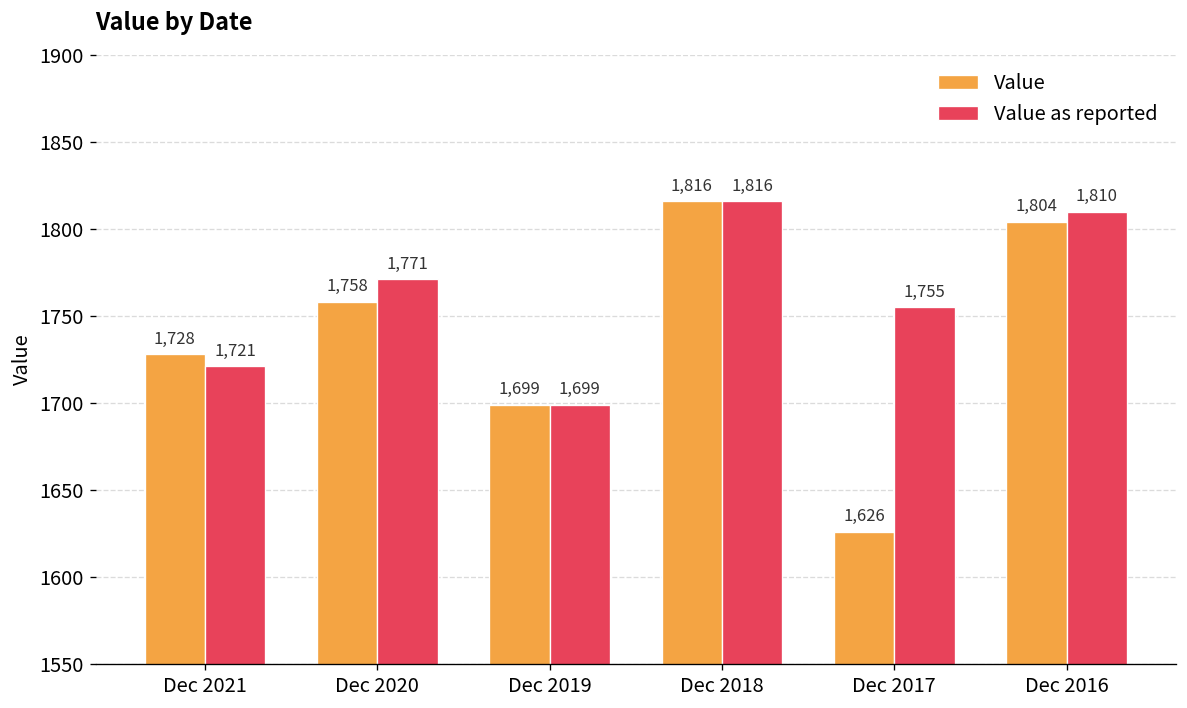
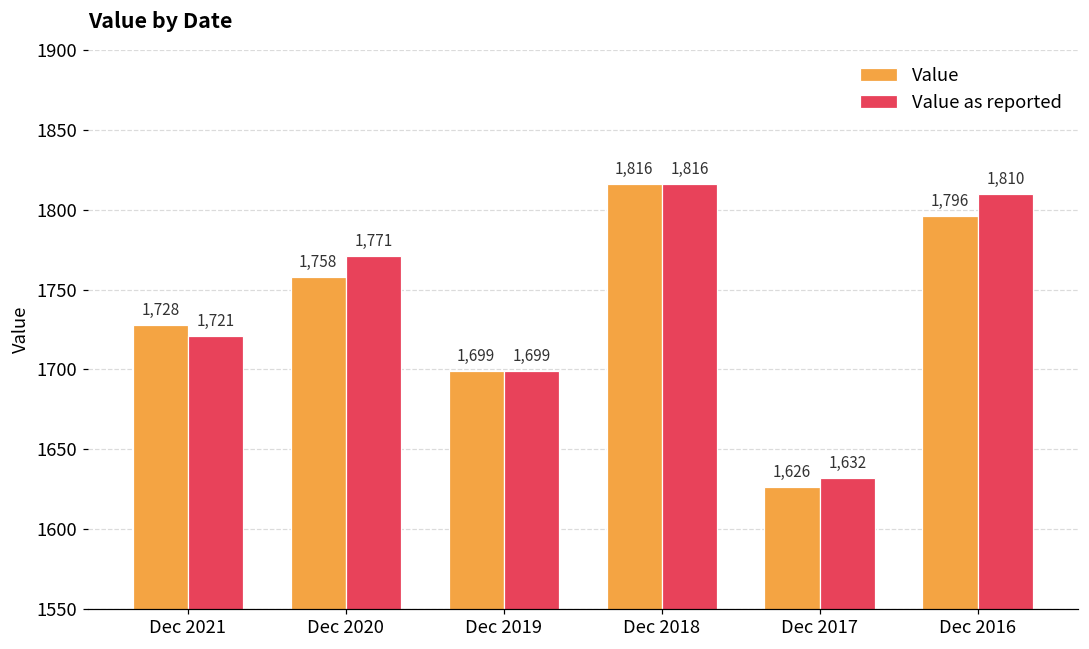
  {
    "Value": {
      "Dec 2021": "1,728",
      "Dec 2020": "1,758",
      "Dec 2019": "1,699",
      "Dec 2018": "1,816",
      "Dec 2017": "1,626",
-     "Dec 2016": "1,804"
+     "Dec 2016": "1,796"
    },
    "Value as reported": {
      "Dec 2021": "1,721",
      "Dec 2020": "1,771",
      "Dec 2019": "1,699",
      "Dec 2018": "1,816",
-     "Dec 2017": "1,755",
+     "Dec 2017": "1,632",
      "Dec 2016": "1,810"
    }
  }
